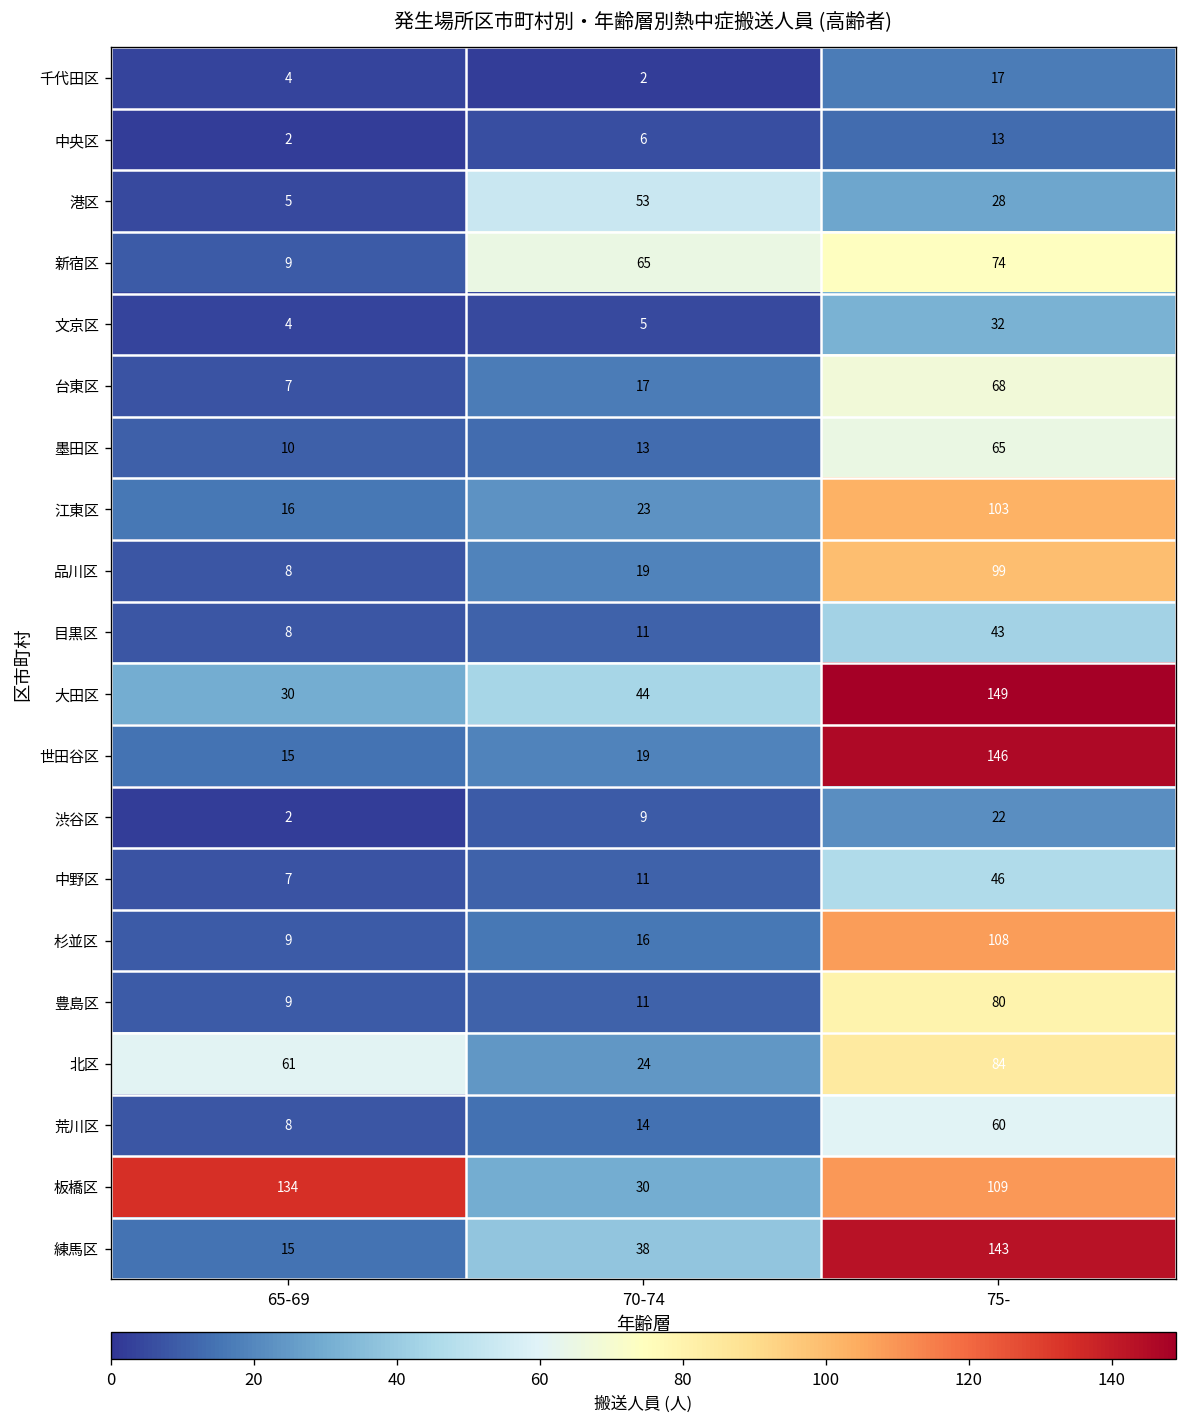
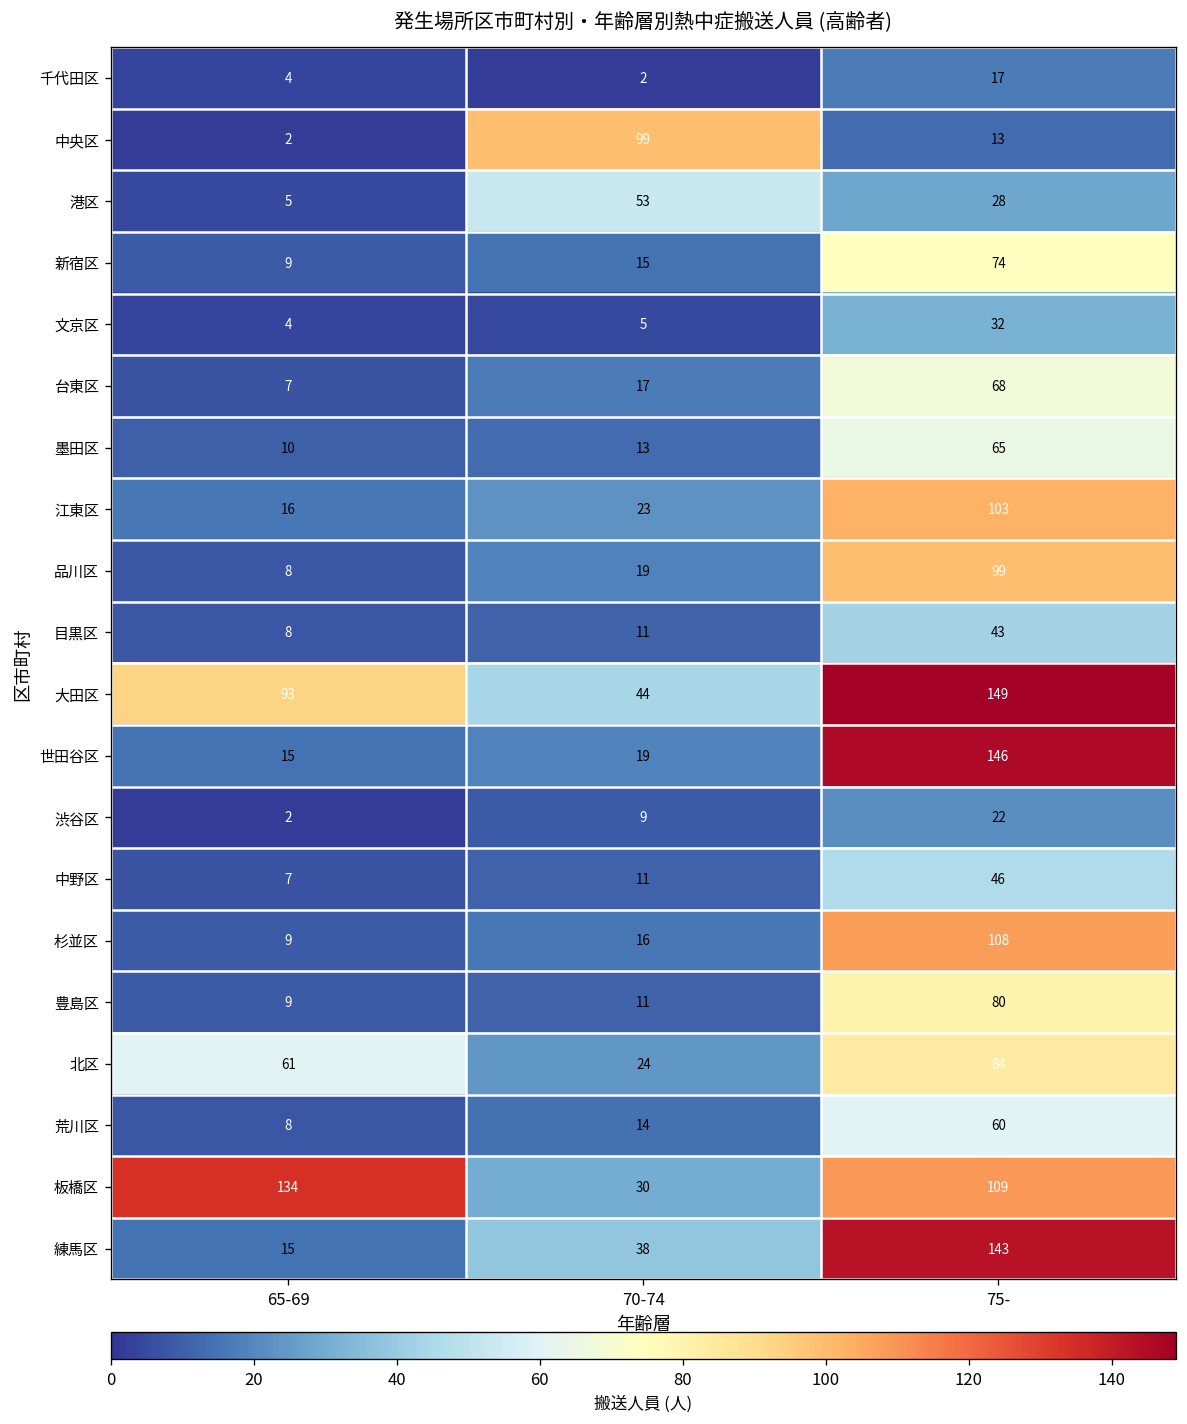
  {
    "千代田区": {
      "65-69": 4,
      "70-74": 2,
      "75-": 17
    },
    "中央区": {
      "65-69": 2,
-     "70-74": 6,
+     "70-74": 99,
      "75-": 13
    },
    "港区": {
      "65-69": 5,
      "70-74": 53,
      "75-": 28
    },
    "新宿区": {
      "65-69": 9,
-     "70-74": 65,
+     "70-74": 15,
      "75-": 74
    },
    "文京区": {
      "65-69": 4,
      "70-74": 5,
      "75-": 32
    },
    "台東区": {
      "65-69": 7,
      "70-74": 17,
      "75-": 68
    },
    "墨田区": {
      "65-69": 10,
      "70-74": 13,
      "75-": 65
    },
    "江東区": {
      "65-69": 16,
      "70-74": 23,
      "75-": 103
    },
    "品川区": {
      "65-69": 8,
      "70-74": 19,
      "75-": 99
    },
    "目黒区": {
      "65-69": 8,
      "70-74": 11,
      "75-": 43
    },
    "大田区": {
-     "65-69": 30,
+     "65-69": 93,
      "70-74": 44,
      "75-": 149
    },
    "世田谷区": {
      "65-69": 15,
      "70-74": 19,
      "75-": 146
    },
    "渋谷区": {
      "65-69": 2,
      "70-74": 9,
      "75-": 22
    },
    "中野区": {
      "65-69": 7,
      "70-74": 11,
      "75-": 46
    },
    "杉並区": {
      "65-69": 9,
      "70-74": 16,
      "75-": 108
    },
    "豊島区": {
      "65-69": 9,
      "70-74": 11,
      "75-": 80
    },
    "北区": {
      "65-69": 61,
      "70-74": 24,
      "75-": 84
    },
    "荒川区": {
      "65-69": 8,
      "70-74": 14,
      "75-": 60
    },
    "板橋区": {
      "65-69": 134,
      "70-74": 30,
      "75-": 109
    },
    "練馬区": {
      "65-69": 15,
      "70-74": 38,
      "75-": 143
    }
  }
